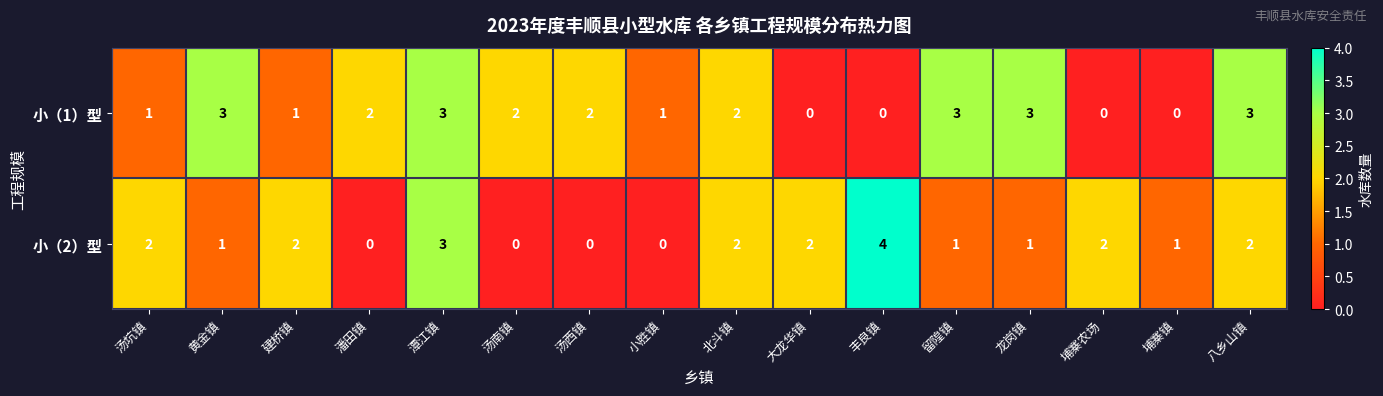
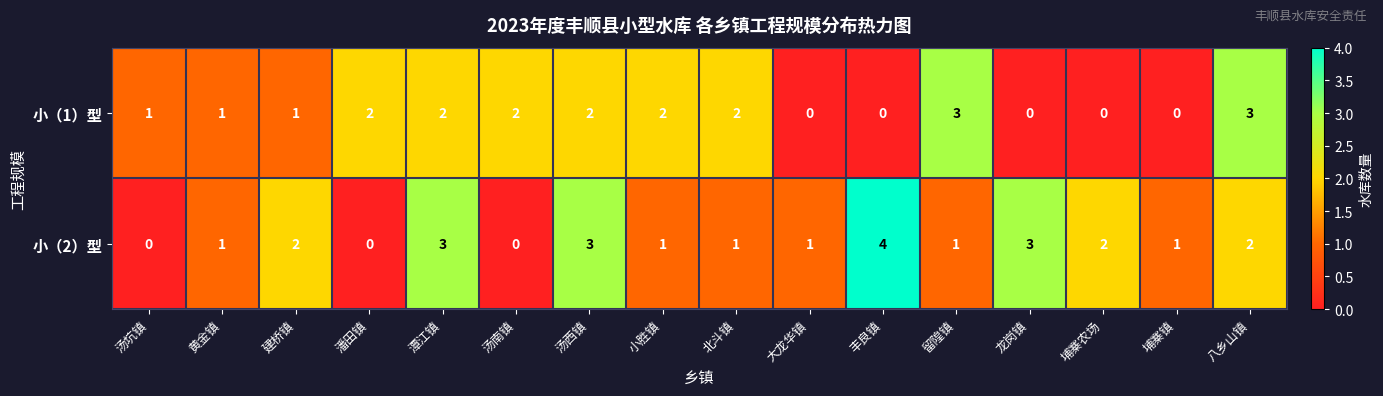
  {
    "小（1）型": {
      "汤坑镇": 1,
-     "黄金镇": 3,
+     "黄金镇": 1,
      "建桥镇": 1,
      "潘田镇": 2,
-     "潭江镇": 3,
+     "潭江镇": 2,
      "汤南镇": 2,
      "汤西镇": 2,
-     "小胜镇": 1,
+     "小胜镇": 2,
      "北斗镇": 2,
      "大龙华镇": 0,
      "丰良镇": 0,
      "留隍镇": 3,
-     "龙岗镇": 3,
+     "龙岗镇": 0,
      "埔寨农场": 0,
      "埔寨镇": 0,
      "八乡山镇": 3
    },
    "小（2）型": {
-     "汤坑镇": 2,
+     "汤坑镇": 0,
      "黄金镇": 1,
      "建桥镇": 2,
      "潘田镇": 0,
      "潭江镇": 3,
      "汤南镇": 0,
-     "汤西镇": 0,
-     "小胜镇": 0,
-     "北斗镇": 2,
-     "大龙华镇": 2,
+     "汤西镇": 3,
+     "小胜镇": 1,
+     "北斗镇": 1,
+     "大龙华镇": 1,
      "丰良镇": 4,
      "留隍镇": 1,
-     "龙岗镇": 1,
+     "龙岗镇": 3,
      "埔寨农场": 2,
      "埔寨镇": 1,
      "八乡山镇": 2
    }
  }
